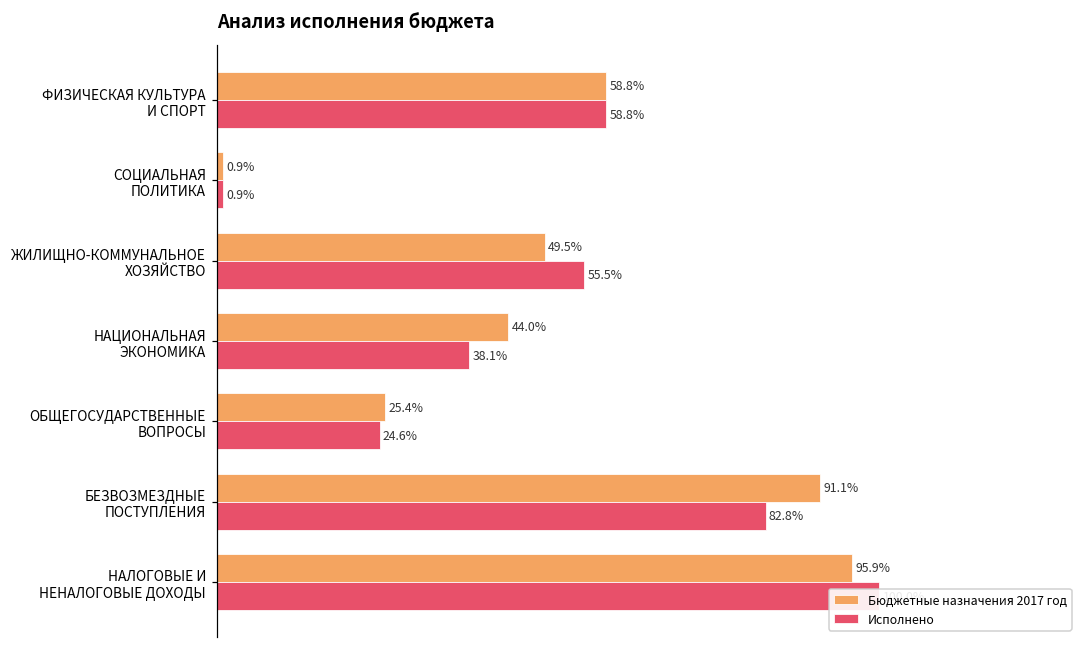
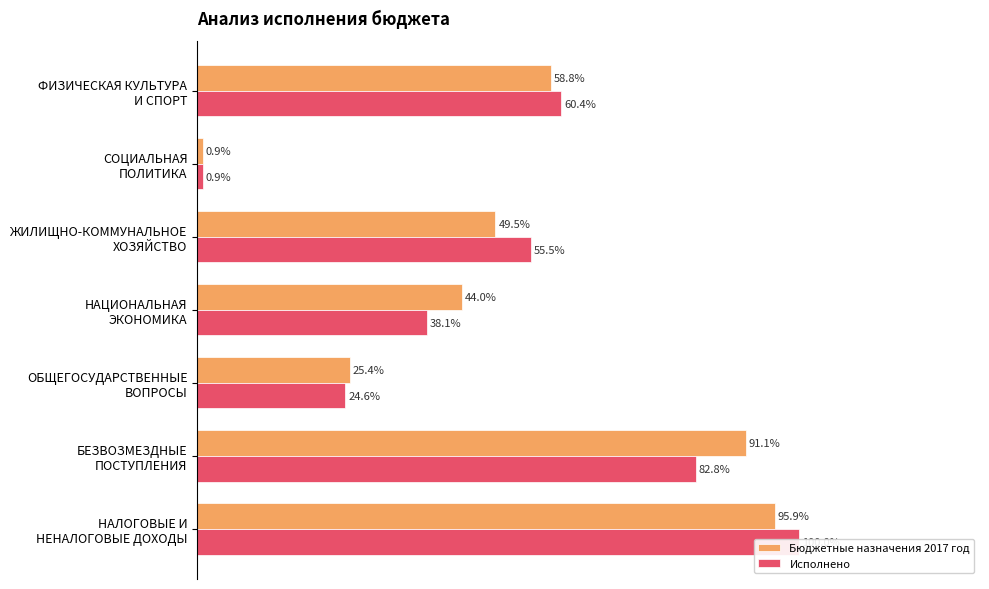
  {
    "Бюджетные назначения 2017 год": {
      "ФИЗИЧЕСКАЯ КУЛЬТУРА И СПОРТ": "58.8%",
      "СОЦИАЛЬНАЯ ПОЛИТИКА": "0.9%",
      "ЖИЛИЩНО-КОММУНАЛЬНОЕ ХОЗЯЙСТВО": "49.5%",
      "НАЦИОНАЛЬНАЯ ЭКОНОМИКА": "44.0%",
      "ОБЩЕГОСУДАРСТВЕННЫЕ ВОПРОСЫ": "25.4%",
      "БЕЗВОЗМЕЗДНЫЕ ПОСТУПЛЕНИЯ": "91.1%",
      "НАЛОГОВЫЕ И НЕНАЛОГОВЫЕ ДОХОДЫ": "95.9%"
    },
    "Исполнено": {
-     "ФИЗИЧЕСКАЯ КУЛЬТУРА И СПОРТ": "58.8%",
+     "ФИЗИЧЕСКАЯ КУЛЬТУРА И СПОРТ": "60.4%",
      "СОЦИАЛЬНАЯ ПОЛИТИКА": "0.9%",
      "ЖИЛИЩНО-КОММУНАЛЬНОЕ ХОЗЯЙСТВО": "55.5%",
      "НАЦИОНАЛЬНАЯ ЭКОНОМИКА": "38.1%",
      "ОБЩЕГОСУДАРСТВЕННЫЕ ВОПРОСЫ": "24.6%",
      "БЕЗВОЗМЕЗДНЫЕ ПОСТУПЛЕНИЯ": "82.8%"
    }
  }
